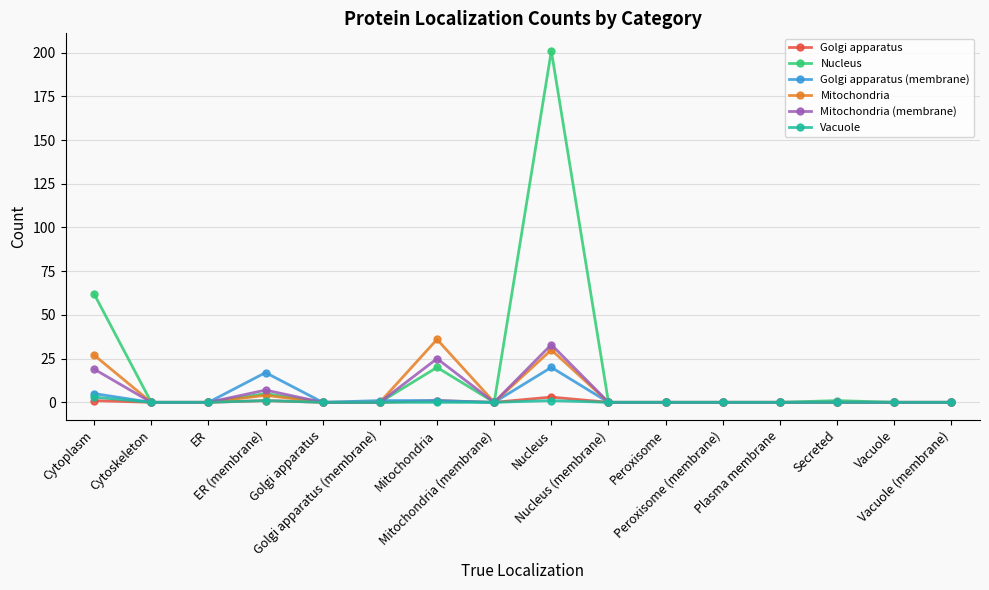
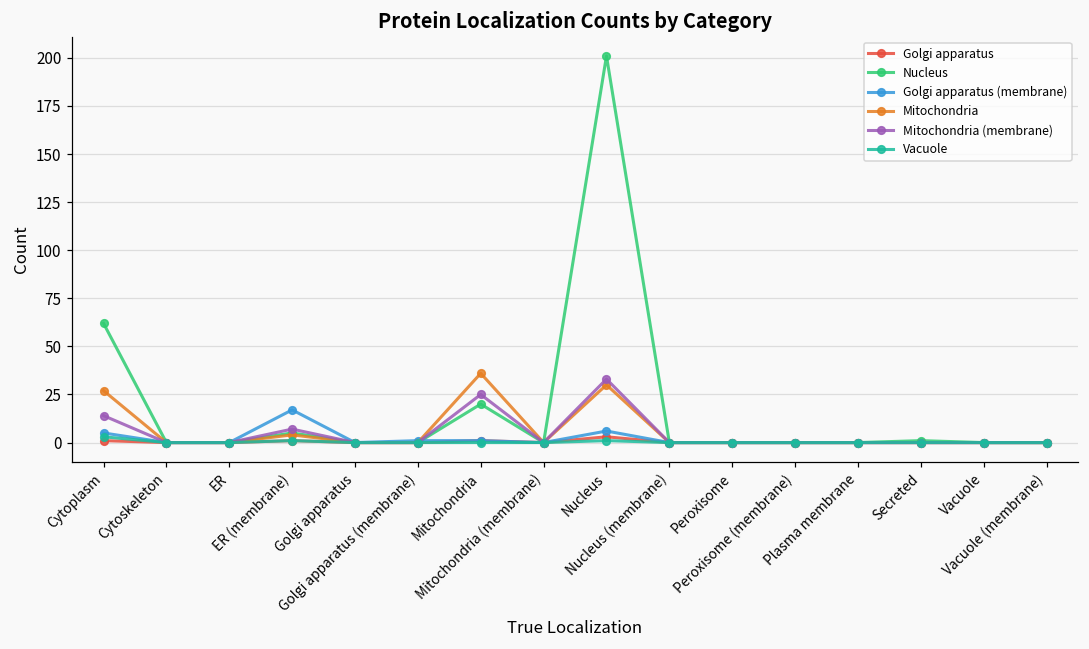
  {
    "Golgi apparatus (membrane)": {
      "Cytoplasm": 5,
      "ER (membrane)": 17,
-     "Nucleus": 20
+     "Nucleus": 6
    },
    "Mitochondria (membrane)": {
-     "Cytoplasm": 19,
+     "Cytoplasm": 14,
      "ER (membrane)": 7,
      "Mitochondria": 25,
      "Nucleus": 33
    }
  }
